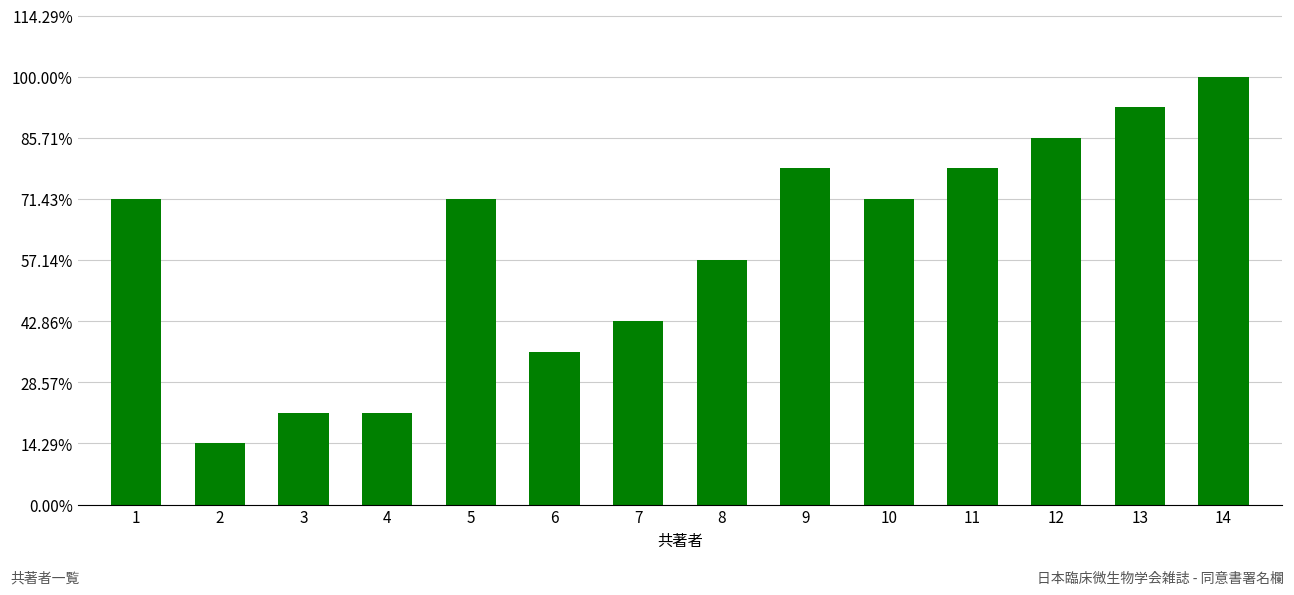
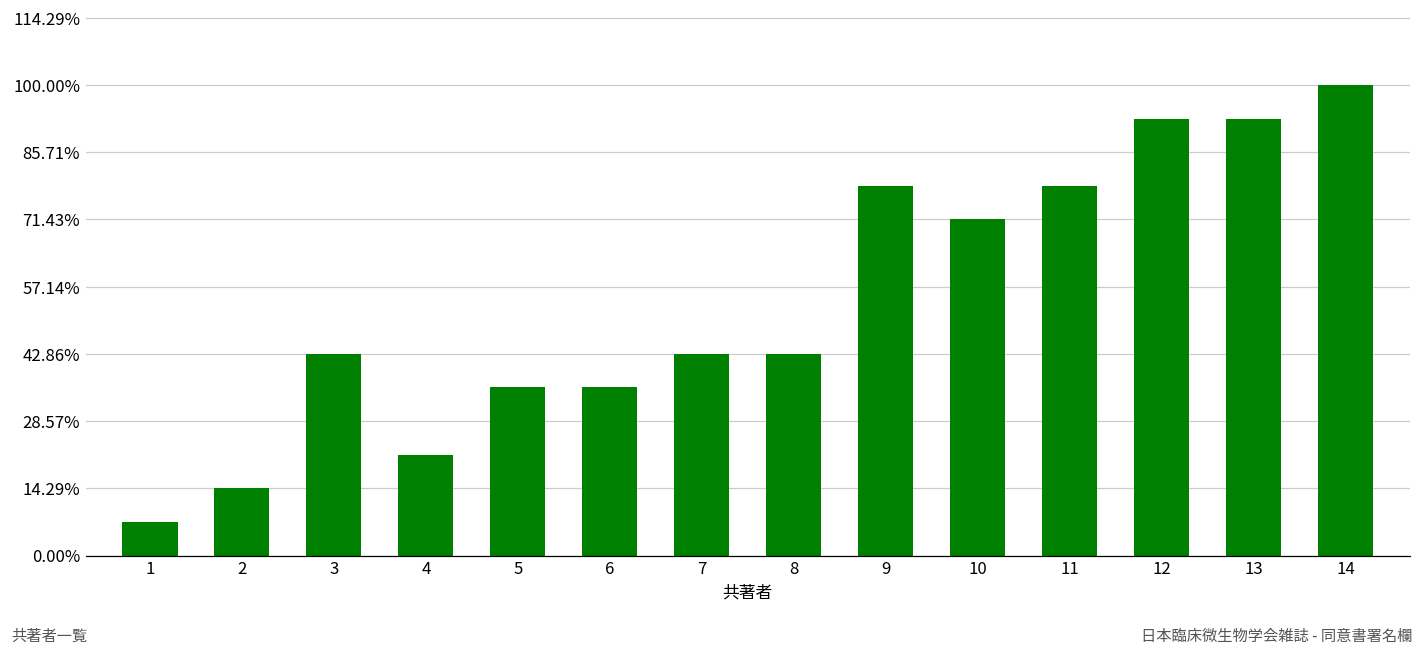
  {
-   "1": "71%",
+   "1": "7%",
    "2": "14%",
-   "3": "21%",
+   "3": "43%",
    "4": "21%",
-   "5": "71%",
+   "5": "36%",
    "6": "36%",
    "7": "43%",
-   "8": "57%",
+   "8": "43%",
    "9": "79%",
    "10": "71%",
    "11": "79%",
-   "12": "86%",
+   "12": "93%",
    "13": "93%",
    "14": "100%"
  }
